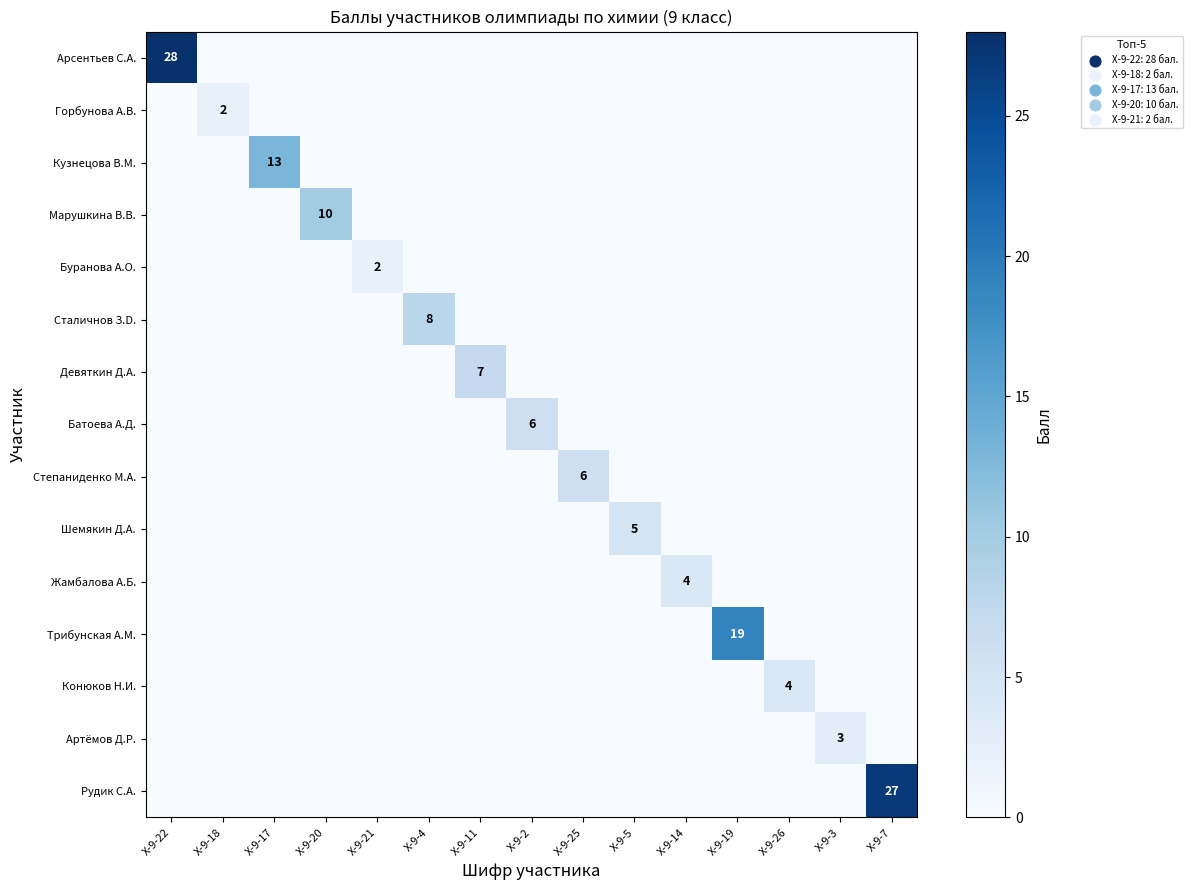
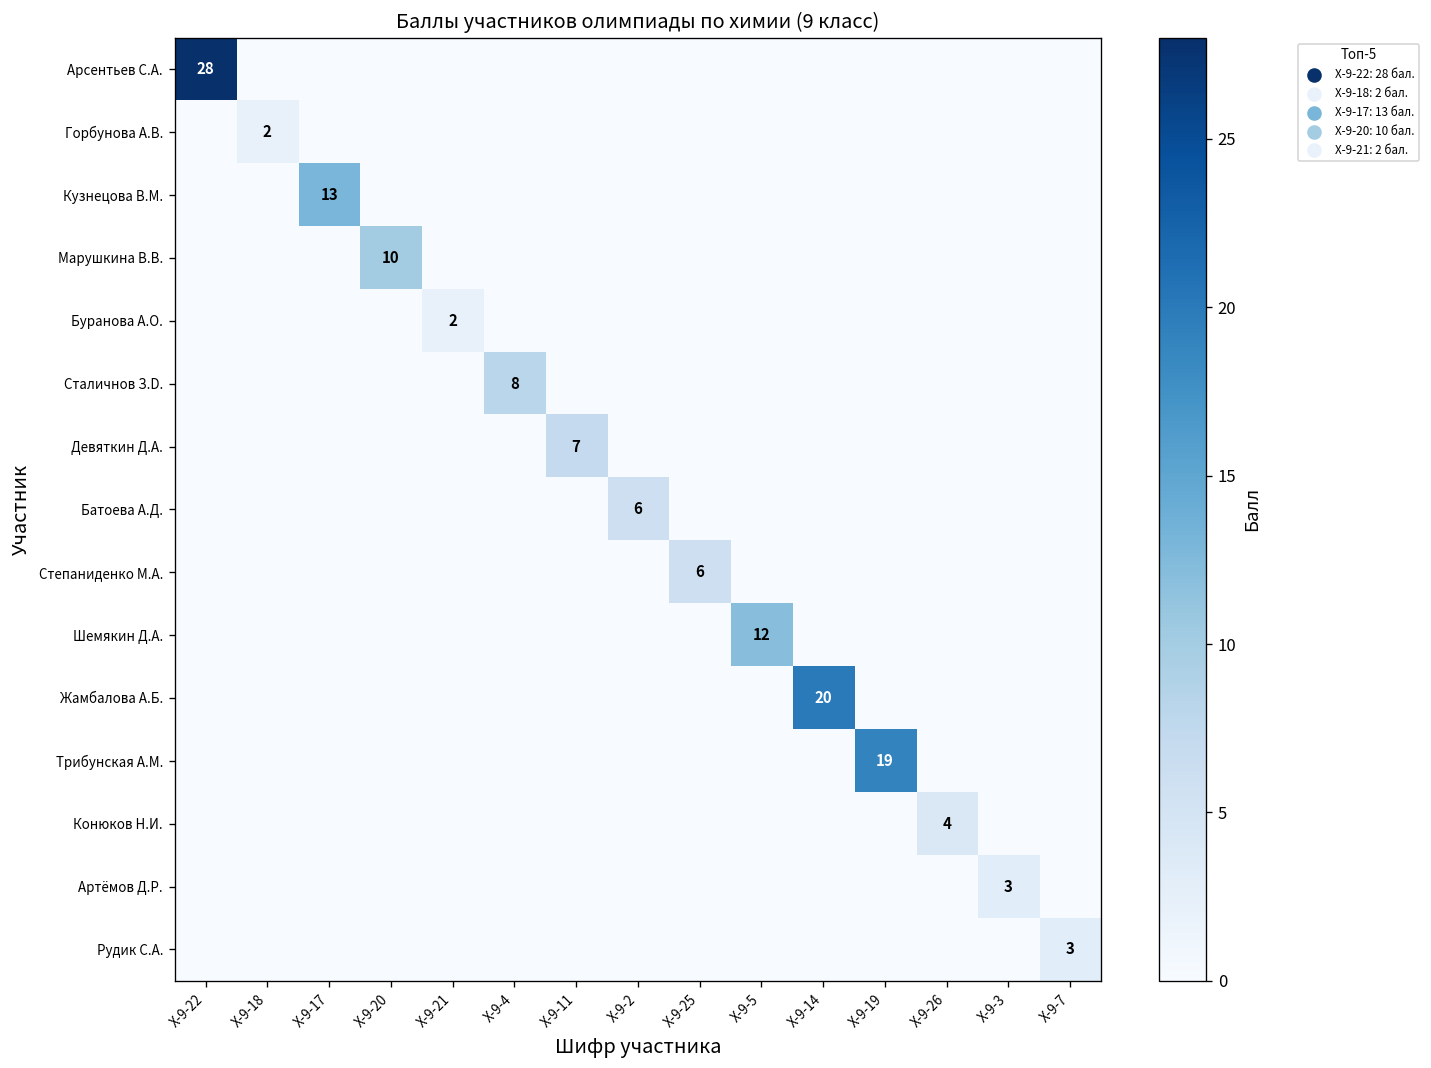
  {
    "Арсентьев С.А.": {
      "Х-9-22": 28
    },
    "Горбунова А.В.": {
      "Х-9-18": 2
    },
    "Кузнецова В.М.": {
      "Х-9-17": 13
    },
    "Марушкина В.В.": {
      "Х-9-20": 10
    },
    "Буранова А.О.": {
      "Х-9-21": 2
    },
    "Сталичнов З.D.": {
      "Х-9-4": 8
    },
    "Девяткин Д.А.": {
      "Х-9-11": 7
    },
    "Батоева А.Д.": {
      "Х-9-2": 6
    },
    "Степаниденко М.А.": {
      "Х-9-25": 6
    },
    "Шемякин Д.А.": {
-     "Х-9-5": 5
+     "Х-9-5": 12
    },
    "Жамбалова А.Б.": {
-     "Х-9-14": 4
+     "Х-9-14": 20
    },
    "Трибунская А.М.": {
      "Х-9-19": 19
    },
    "Конюков Н.И.": {
      "Х-9-26": 4
    },
    "Артёмов Д.Р.": {
      "Х-9-3": 3
    },
    "Рудик С.А.": {
-     "Х-9-7": 27
+     "Х-9-7": 3
    }
  }
